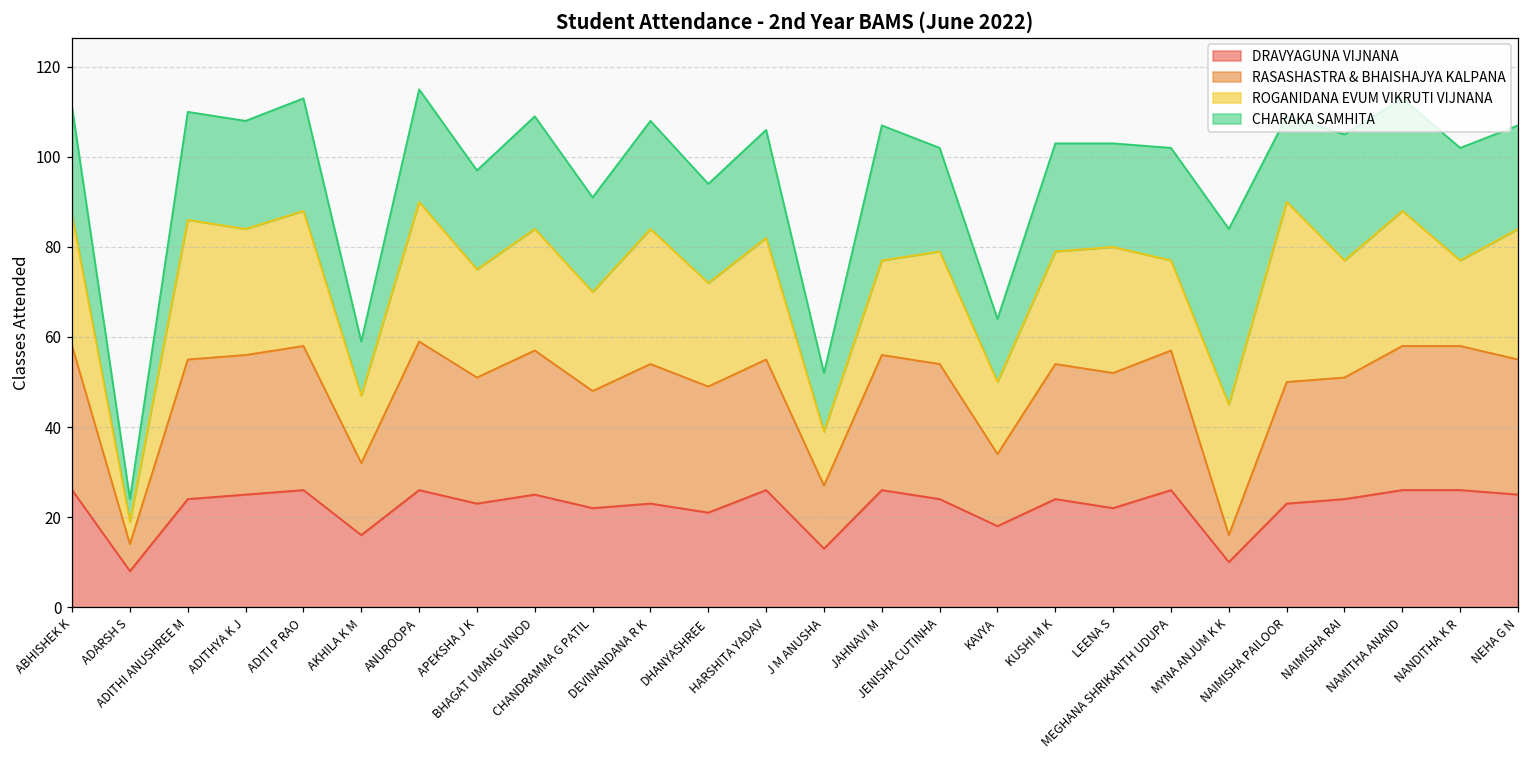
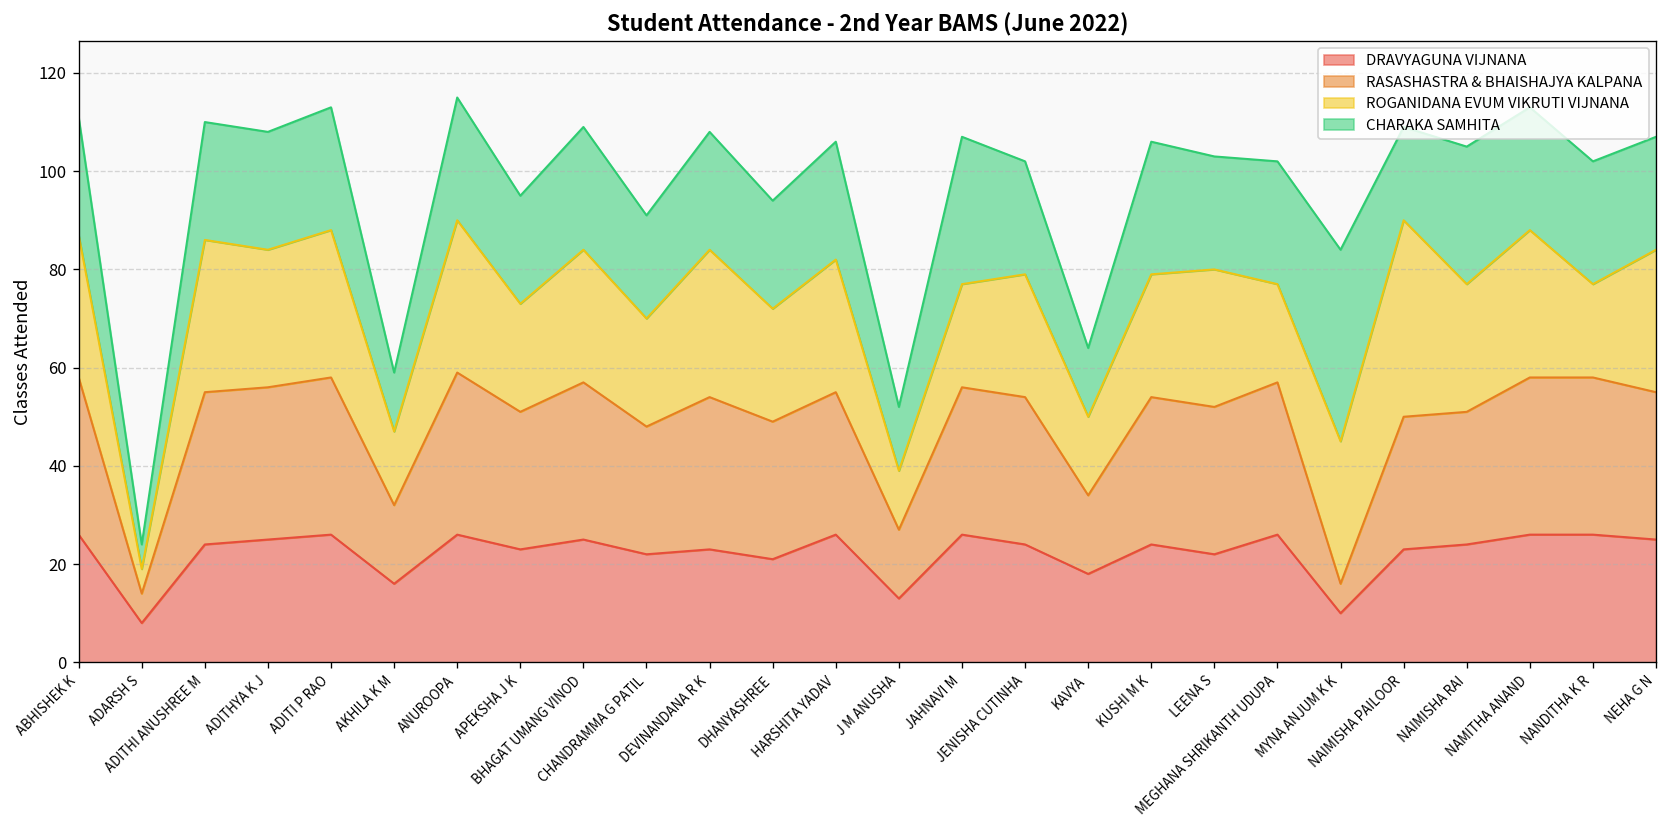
  {
    "ROGANIDANA EVUM VIKRUTI VIJNANA": {
      "ABHISHEK K": 29,
      "ADARSH S": 5,
      "ADITHI ANUSHREE M": 31,
      "ADITHYA K J": 28,
      "ADITI P RAO": 30,
      "AKHILA K M": 15,
      "ANUROOPA": 31,
-     "APEKSHA J K": 24,
+     "APEKSHA J K": 22,
      "BHAGAT UMANG VINOD": 27,
      "CHANDRAMMA G PATIL": 22,
      "DEVINANDANA R K": 30,
      "DHANYASHREE": 23,
      "HARSHITA YADAV": 27,
      "J M ANUSHA": 12,
      "JAHNAVI M": 21,
      "JENISHA CUTINHA": 25,
      "KAVYA": 16,
      "KUSHI M K": 25,
      "LEENA S": 28,
      "MEGHANA SHRIKANTH UDUPA": 20,
      "MYNA ANJUM K K": 29,
      "NAIMISHA PAILOOR": 40,
      "NAIMISHA RAI": 26,
      "NAMITHA ANAND": 30,
      "NANDITHA K R": 19,
      "NEHA G N": 29
    },
    "CHARAKA SAMHITA": {
      "ABHISHEK K": 24,
      "ADARSH S": 5,
      "ADITHI ANUSHREE M": 24,
      "ADITHYA K J": 24,
      "ADITI P RAO": 25,
      "AKHILA K M": 12,
      "ANUROOPA": 25,
      "APEKSHA J K": 22,
      "BHAGAT UMANG VINOD": 25,
      "CHANDRAMMA G PATIL": 21,
      "DEVINANDANA R K": 24,
      "DHANYASHREE": 22,
      "HARSHITA YADAV": 24,
      "J M ANUSHA": 13,
      "JAHNAVI M": 30,
      "JENISHA CUTINHA": 23,
      "KAVYA": 14,
-     "KUSHI M K": 24,
+     "KUSHI M K": 27,
      "LEENA S": 23,
      "MEGHANA SHRIKANTH UDUPA": 25,
      "MYNA ANJUM K K": 39,
      "NAIMISHA RAI": 28,
      "NANDITHA K R": 25,
      "NEHA G N": 23
    }
  }
